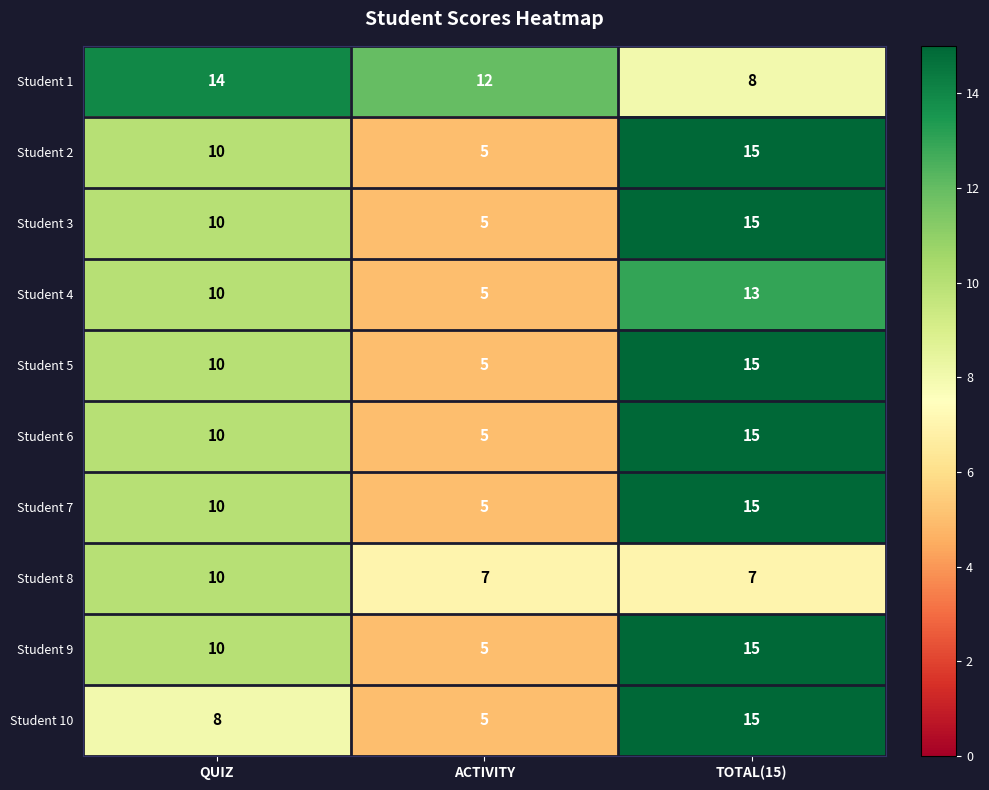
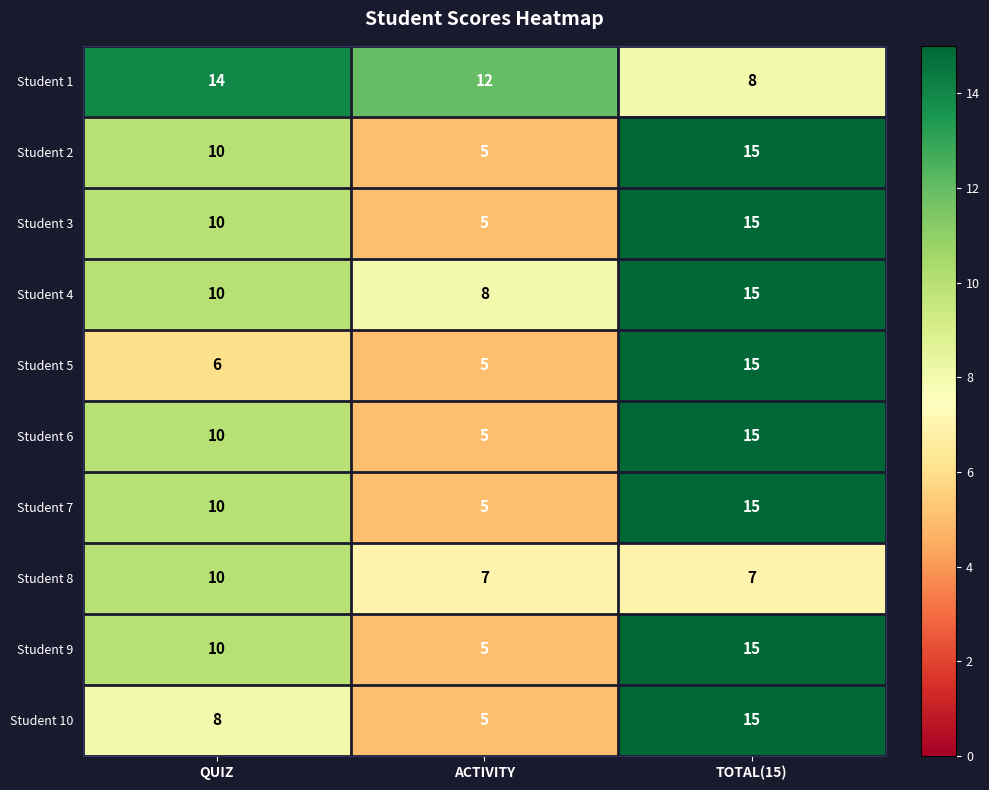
  {
    "Student 1": {
      "QUIZ": 14,
      "ACTIVITY": 12,
      "TOTAL(15)": 8
    },
    "Student 2": {
      "QUIZ": 10,
      "ACTIVITY": 5,
      "TOTAL(15)": 15
    },
    "Student 3": {
      "QUIZ": 10,
      "ACTIVITY": 5,
      "TOTAL(15)": 15
    },
    "Student 4": {
      "QUIZ": 10,
-     "ACTIVITY": 5,
-     "TOTAL(15)": 13
+     "ACTIVITY": 8,
+     "TOTAL(15)": 15
    },
    "Student 5": {
-     "QUIZ": 10,
+     "QUIZ": 6,
      "ACTIVITY": 5,
      "TOTAL(15)": 15
    },
    "Student 6": {
      "QUIZ": 10,
      "ACTIVITY": 5,
      "TOTAL(15)": 15
    },
    "Student 7": {
      "QUIZ": 10,
      "ACTIVITY": 5,
      "TOTAL(15)": 15
    },
    "Student 8": {
      "QUIZ": 10,
      "ACTIVITY": 7,
      "TOTAL(15)": 7
    },
    "Student 9": {
      "QUIZ": 10,
      "ACTIVITY": 5,
      "TOTAL(15)": 15
    },
    "Student 10": {
      "QUIZ": 8,
      "ACTIVITY": 5,
      "TOTAL(15)": 15
    }
  }
